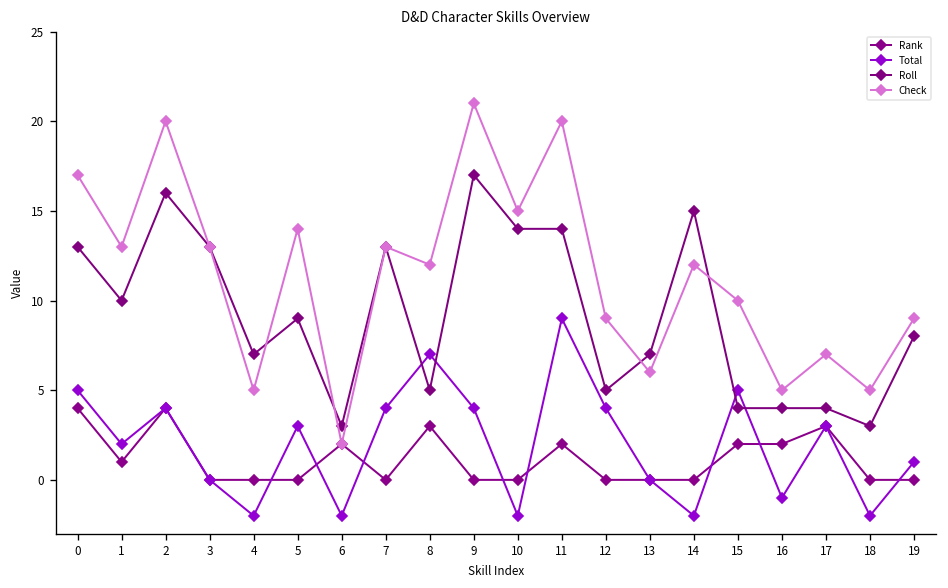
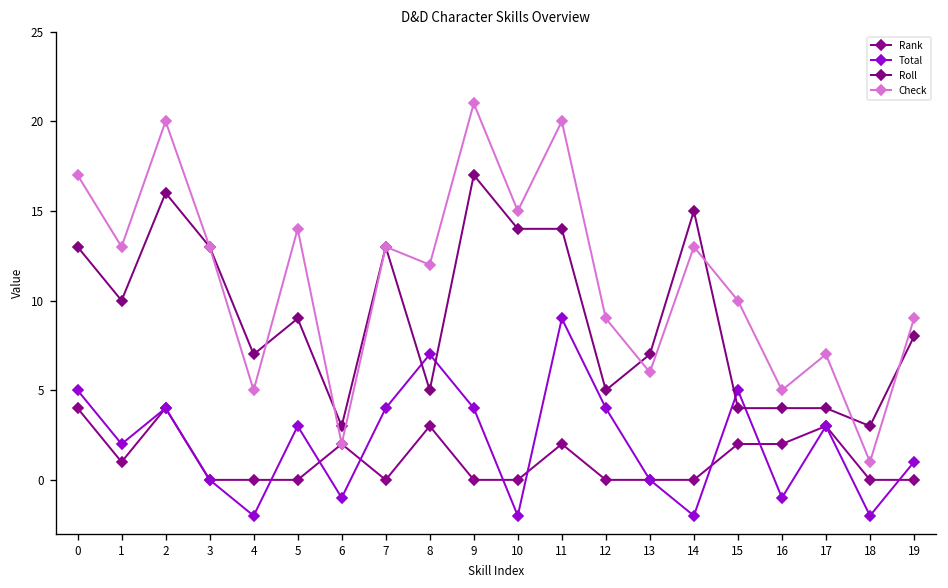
  {
    "Total": {
      "0": 5,
      "1": 2,
      "4": -2,
      "5": 3,
-     "6": -2,
+     "6": -1,
      "7": 4,
      "8": 7,
      "9": 4,
      "10": -2,
      "11": 9,
      "12": 4,
      "14": -2,
      "15": 5,
      "16": -1,
      "18": -2,
      "19": 1
    },
    "Check": {
      "0": 17,
      "1": 13,
      "2": 20,
      "4": 5,
      "5": 14,
      "8": 12,
      "9": 21,
      "10": 15,
      "11": 20,
      "12": 9,
      "13": 6,
-     "14": 12,
+     "14": 13,
      "15": 10,
      "16": 5,
      "17": 7,
-     "18": 5,
+     "18": 1,
      "19": 9
    }
  }
